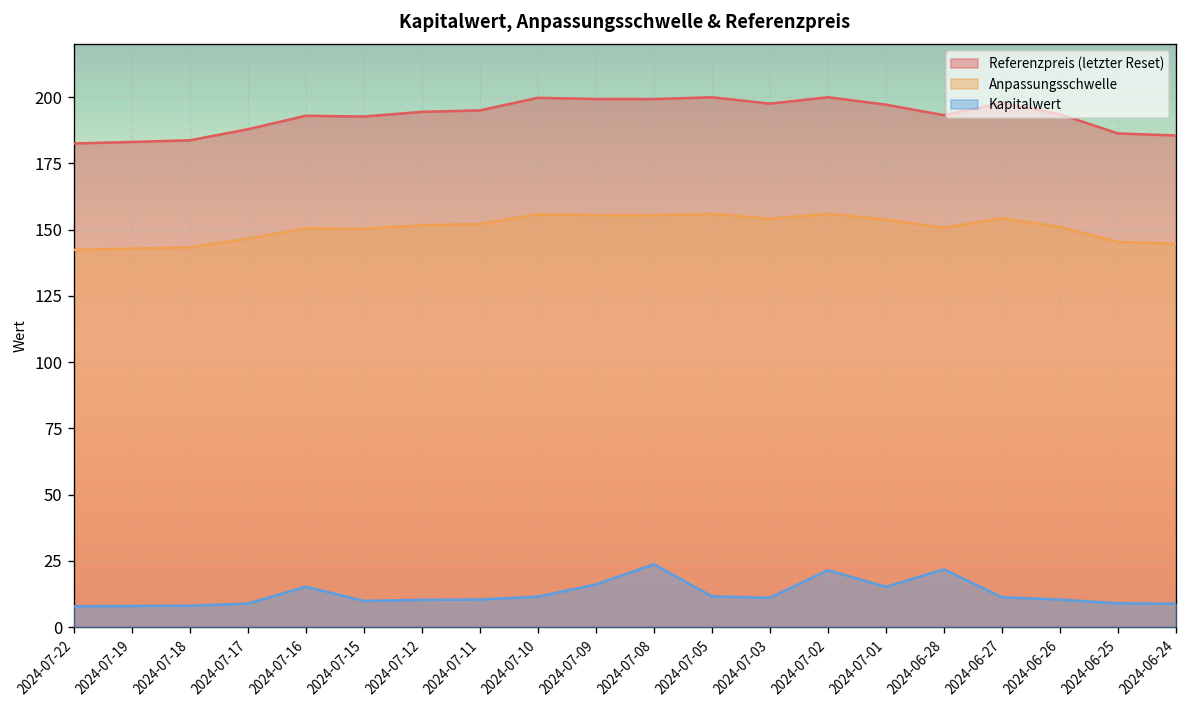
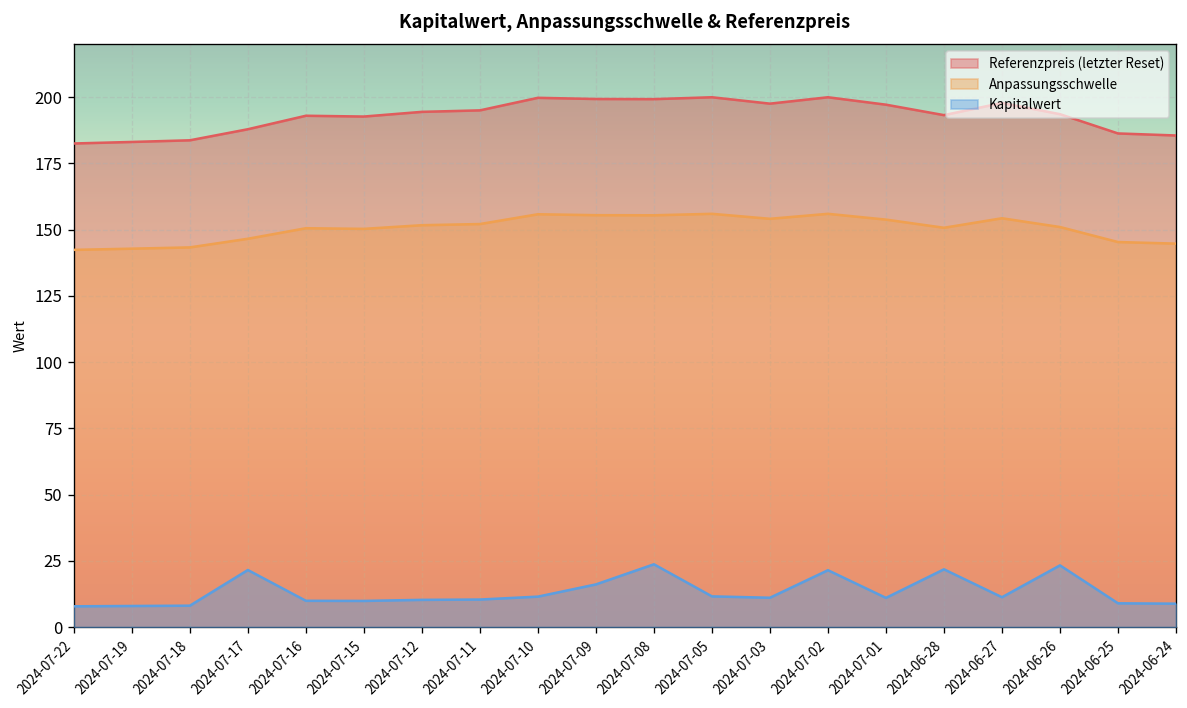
  {
    "Kapitalwert": {
      "2024-07-22": 8,
      "2024-07-19": 8,
      "2024-07-18": 8,
-     "2024-07-17": 9,
-     "2024-07-16": 15,
+     "2024-07-17": 22,
+     "2024-07-16": 10,
      "2024-07-15": 10,
      "2024-07-12": 10,
      "2024-07-11": 10,
      "2024-07-10": 11,
      "2024-07-09": 16,
      "2024-07-08": 24,
      "2024-07-05": 12,
      "2024-07-03": 11,
      "2024-07-02": 21,
-     "2024-07-01": 15,
+     "2024-07-01": 11,
      "2024-06-28": 22,
      "2024-06-27": 11,
-     "2024-06-26": 10,
+     "2024-06-26": 23,
      "2024-06-25": 9,
      "2024-06-24": 9
    }
  }
